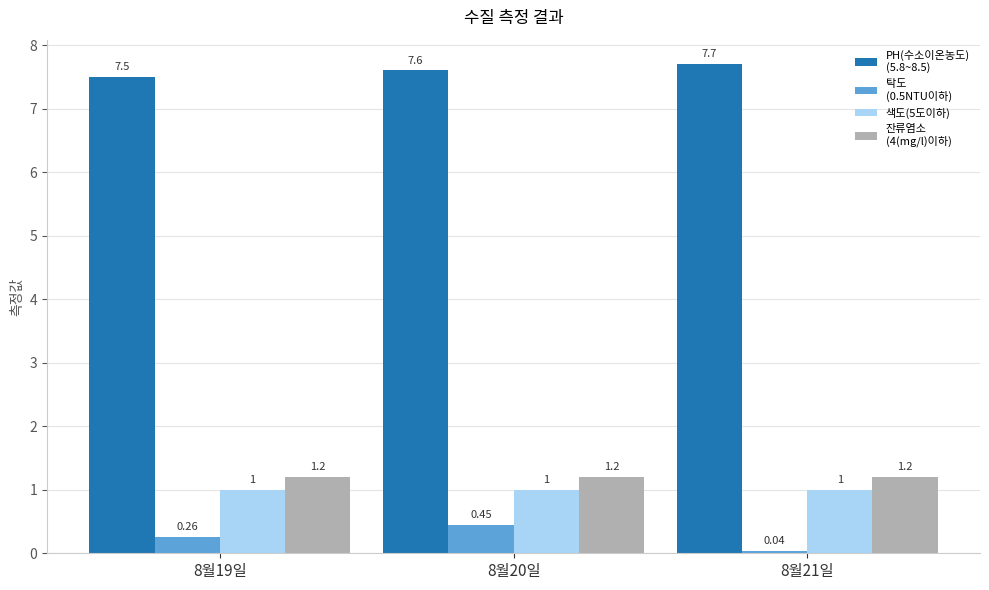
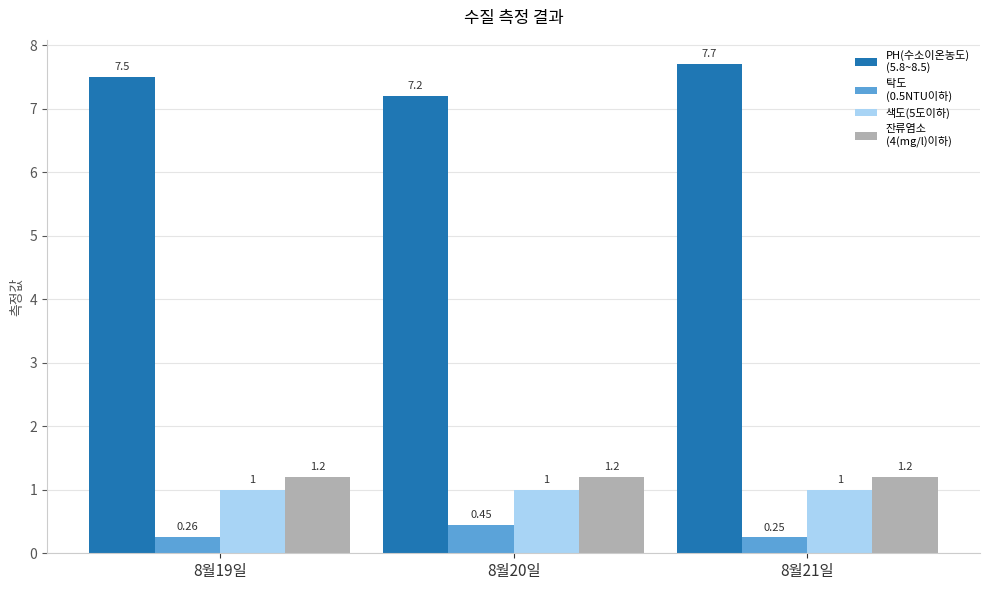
  {
    "PH(수소이온농도) (5.8~8.5)": {
      "8월19일": 7.5,
-     "8월20일": 7.6,
+     "8월20일": 7.2,
      "8월21일": 7.7
    },
    "탁도 (0.5NTU이하)": {
      "8월19일": 0.26,
      "8월20일": 0.45,
-     "8월21일": 0.04
+     "8월21일": 0.25
    },
    "색도(5도이하)": {
      "8월19일": 1,
      "8월20일": 1,
      "8월21일": 1
    },
    "잔류염소 (4(mg/l)이하)": {
      "8월19일": 1.2,
      "8월20일": 1.2,
      "8월21일": 1.2
    }
  }
